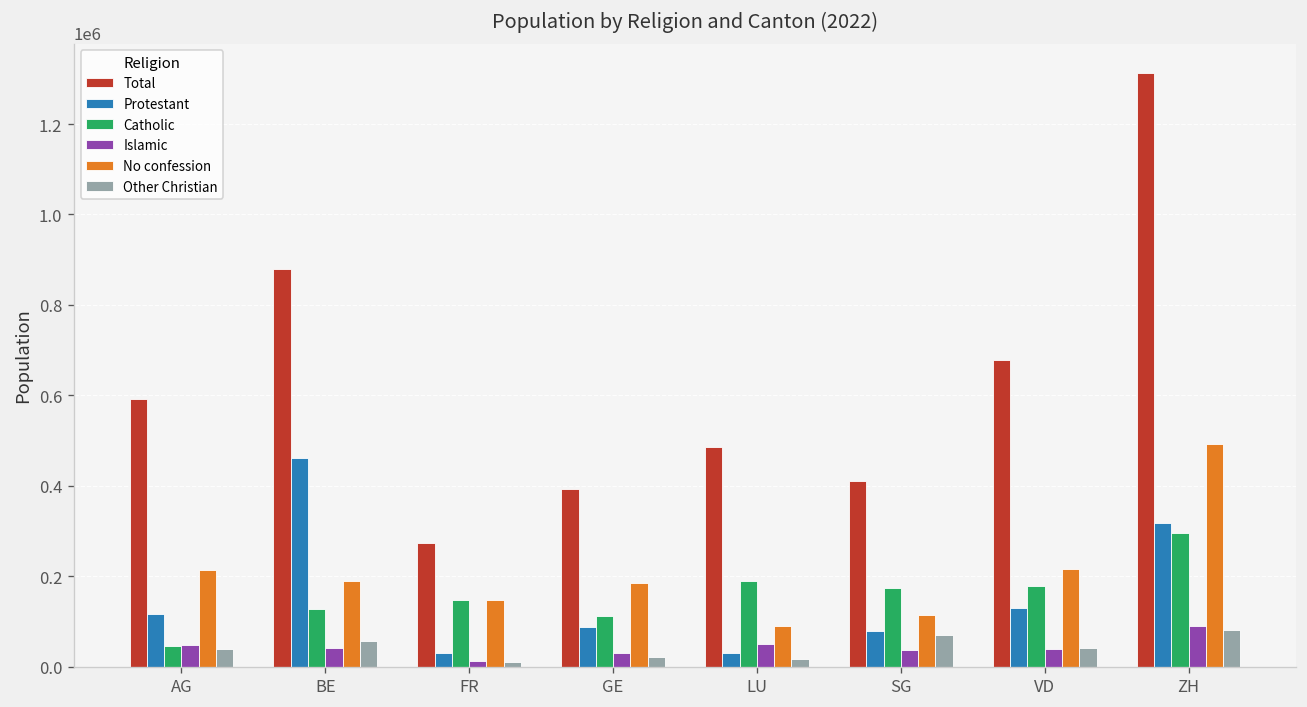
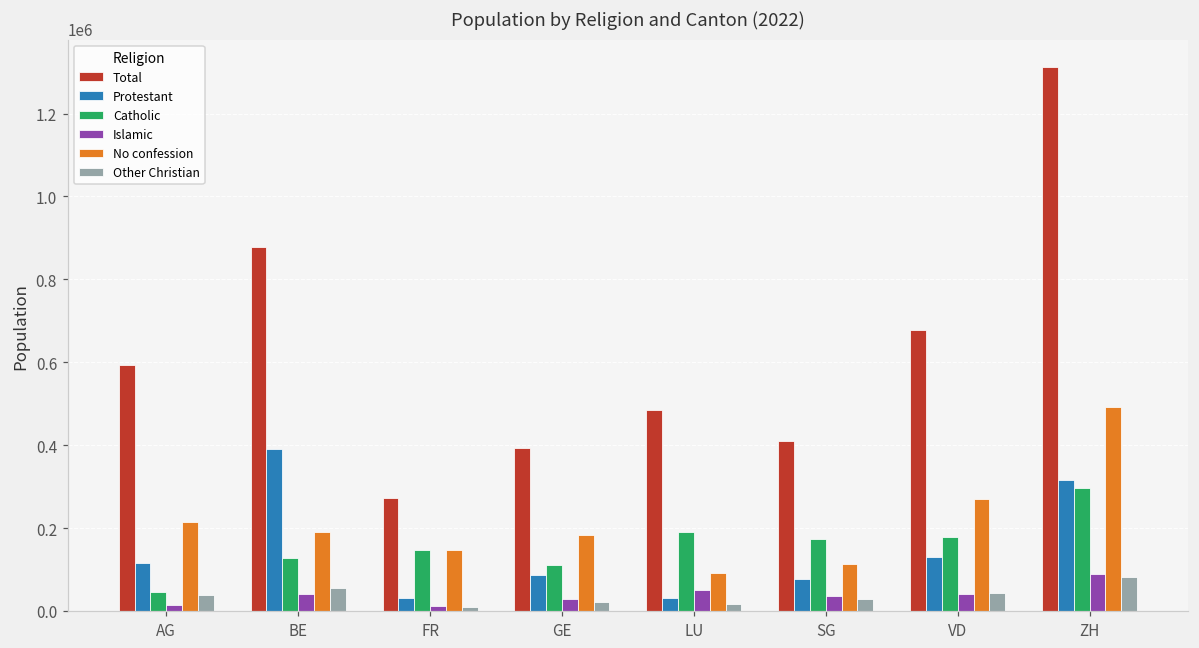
  {
    "Total": {
      "AG": 590000,
      "BE": 880000,
      "FR": 270000,
      "GE": 390000,
      "LU": 490000,
      "SG": 410000,
      "VD": 680000,
      "ZH": 1310000
    },
    "Protestant": {
      "AG": 120000,
-     "BE": 460000,
+     "BE": 390000,
      "FR": 30000,
      "GE": 90000,
      "LU": 30000,
      "SG": 80000,
      "VD": 130000,
      "ZH": 320000
    },
    "Catholic": {
      "AG": 50000,
      "BE": 130000,
      "FR": 150000,
      "GE": 110000,
      "LU": 190000,
      "SG": 170000,
      "VD": 180000,
      "ZH": 300000
    },
    "Islamic": {
-     "AG": 50000,
+     "AG": 10000,
      "BE": 40000,
      "FR": 10000,
      "GE": 30000,
      "LU": 50000,
      "SG": 40000,
      "VD": 40000,
      "ZH": 90000
    },
    "No confession": {
      "AG": 210000,
      "BE": 190000,
      "FR": 150000,
      "GE": 180000,
      "LU": 90000,
      "SG": 110000,
-     "VD": 220000,
+     "VD": 270000,
      "ZH": 490000
    },
    "Other Christian": {
      "AG": 40000,
      "BE": 60000,
      "FR": 10000,
      "GE": 20000,
      "LU": 20000,
-     "SG": 70000,
+     "SG": 30000,
      "VD": 40000,
      "ZH": 80000
    }
  }
